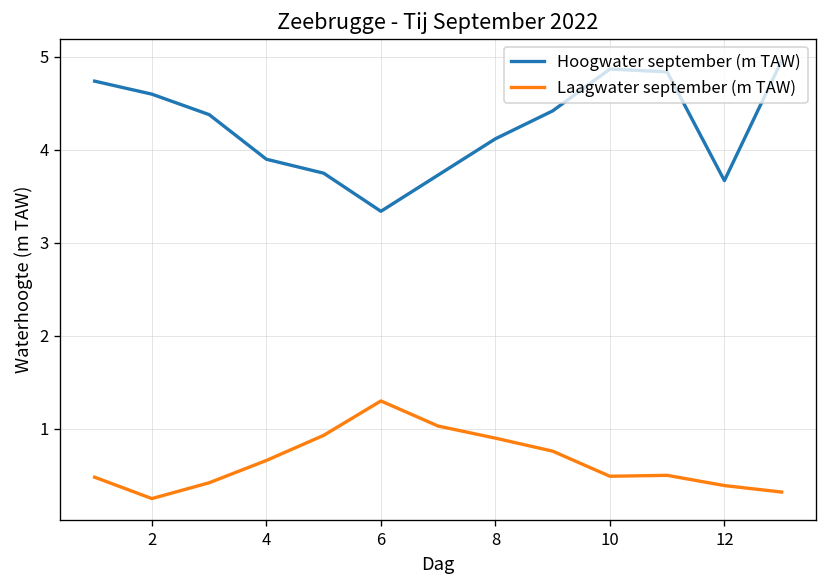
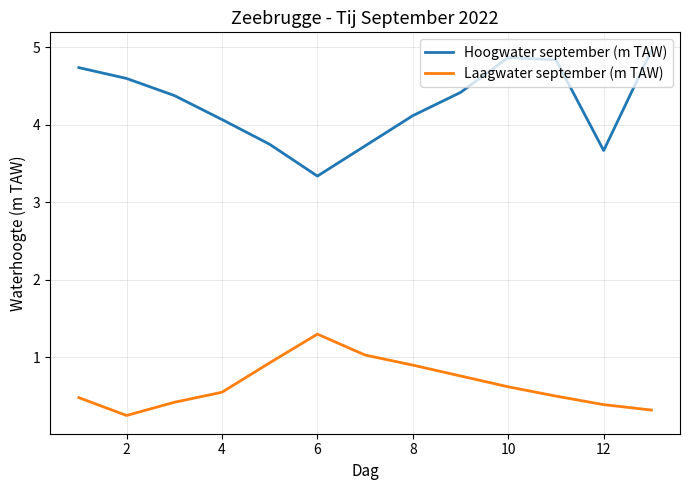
  {
    "Hoogwater september (m TAW)": {
      "2": 4.6,
-     "4": 3.9,
+     "4": 4.1,
      "6": 3.3,
      "8": 4.1,
      "12": 3.7
    },
    "Laagwater september (m TAW)": {
      "2": 0.3,
-     "4": 0.7,
+     "4": 0.6,
      "6": 1.3,
      "8": 0.9,
-     "10": 0.5,
+     "10": 0.6,
      "12": 0.4
    }
  }
